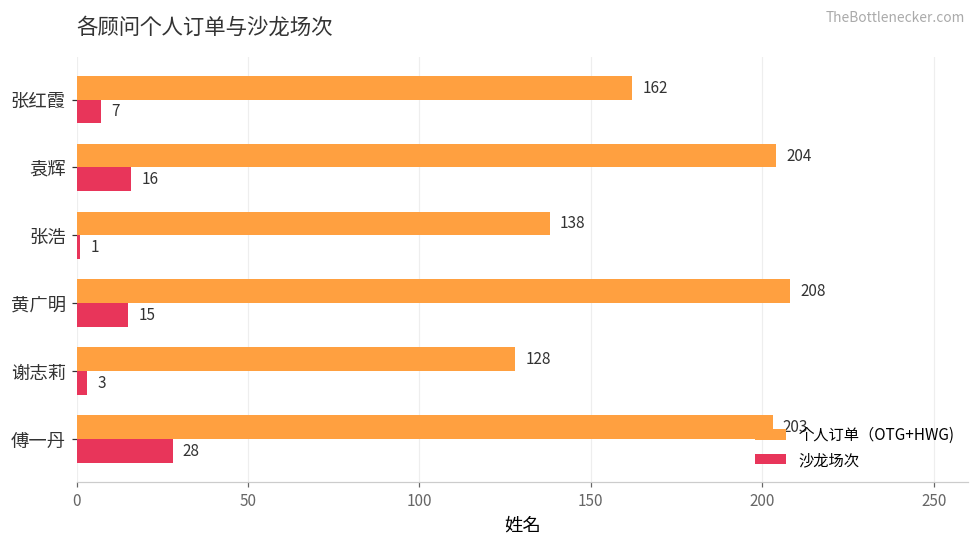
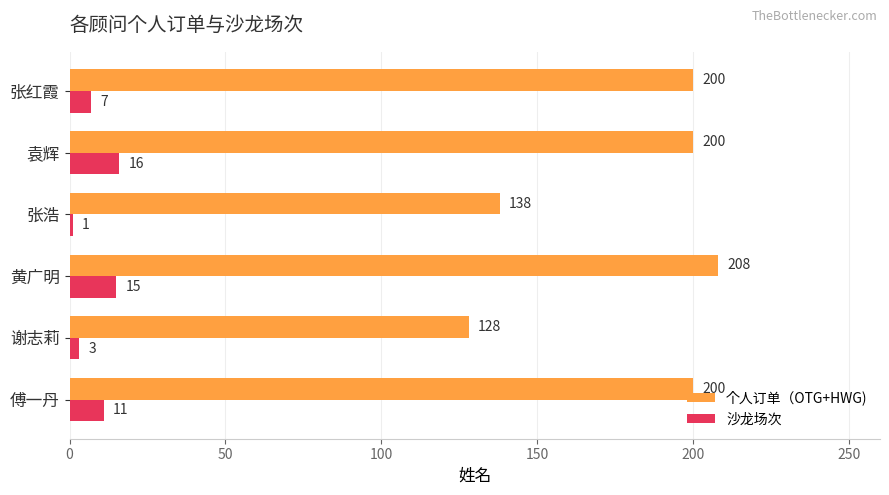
  {
    "个人订单（OTG+HWG)": {
-     "张红霞": 162,
-     "袁辉": 204,
+     "张红霞": 200,
+     "袁辉": 200,
      "张浩": 138,
      "黄广明": 208,
      "谢志莉": 128,
-     "傅一丹": 203
+     "傅一丹": 200
    },
    "沙龙场次": {
      "张红霞": 7,
      "袁辉": 16,
      "张浩": 1,
      "黄广明": 15,
      "谢志莉": 3,
-     "傅一丹": 28
+     "傅一丹": 11
    }
  }
